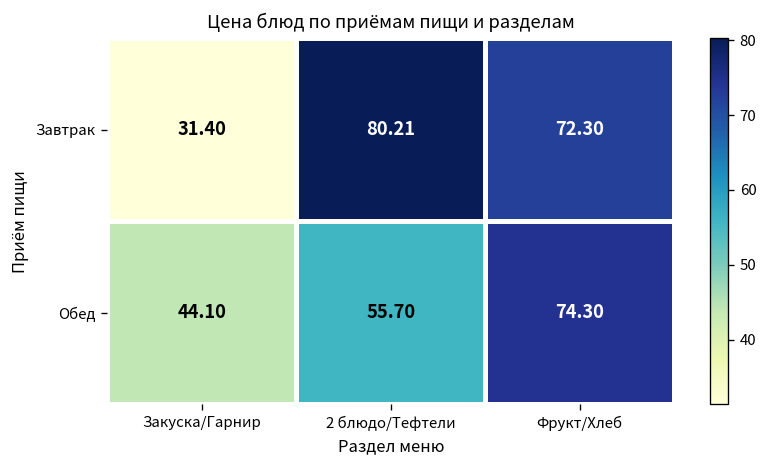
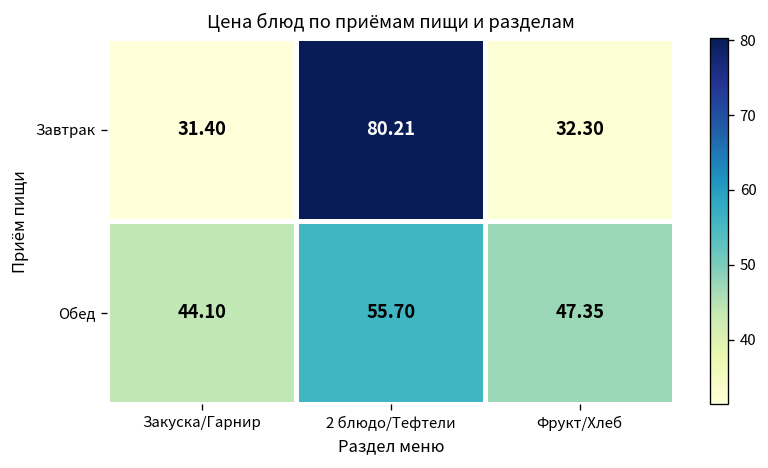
  {
    "Завтрак": {
      "Закуска/Гарнир": 31.40,
      "2 блюдо/Тефтели": 80.21,
-     "Фрукт/Хлеб": 72.30
+     "Фрукт/Хлеб": 32.30
    },
    "Обед": {
      "Закуска/Гарнир": 44.10,
      "2 блюдо/Тефтели": 55.70,
-     "Фрукт/Хлеб": 74.30
+     "Фрукт/Хлеб": 47.35
    }
  }
